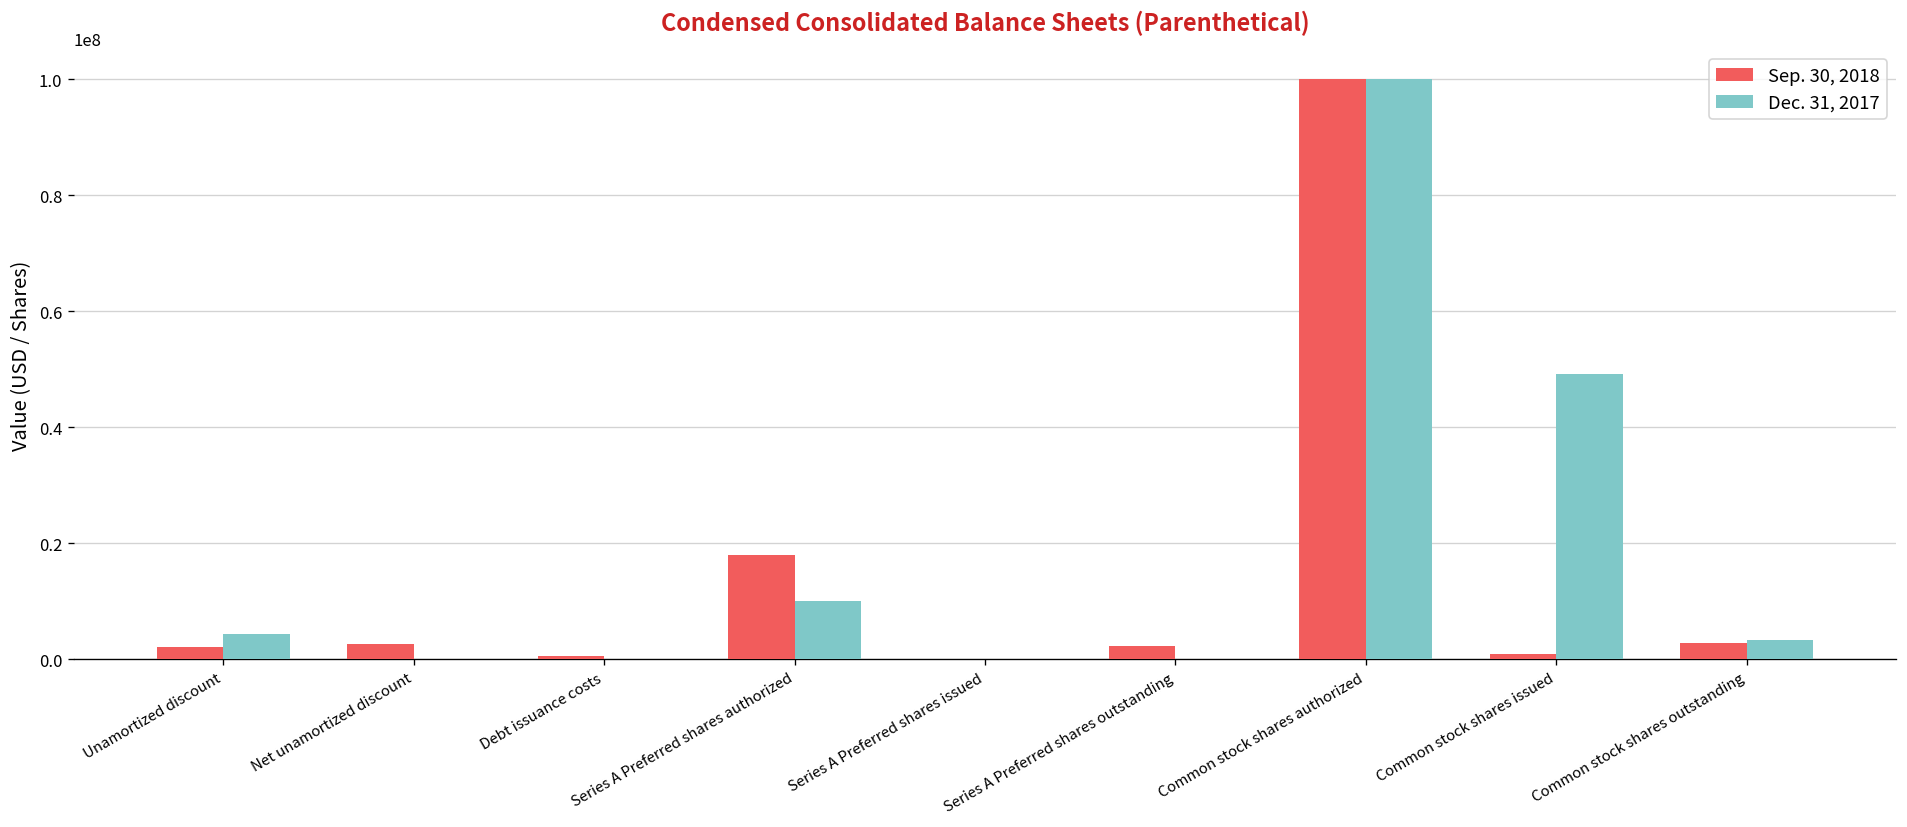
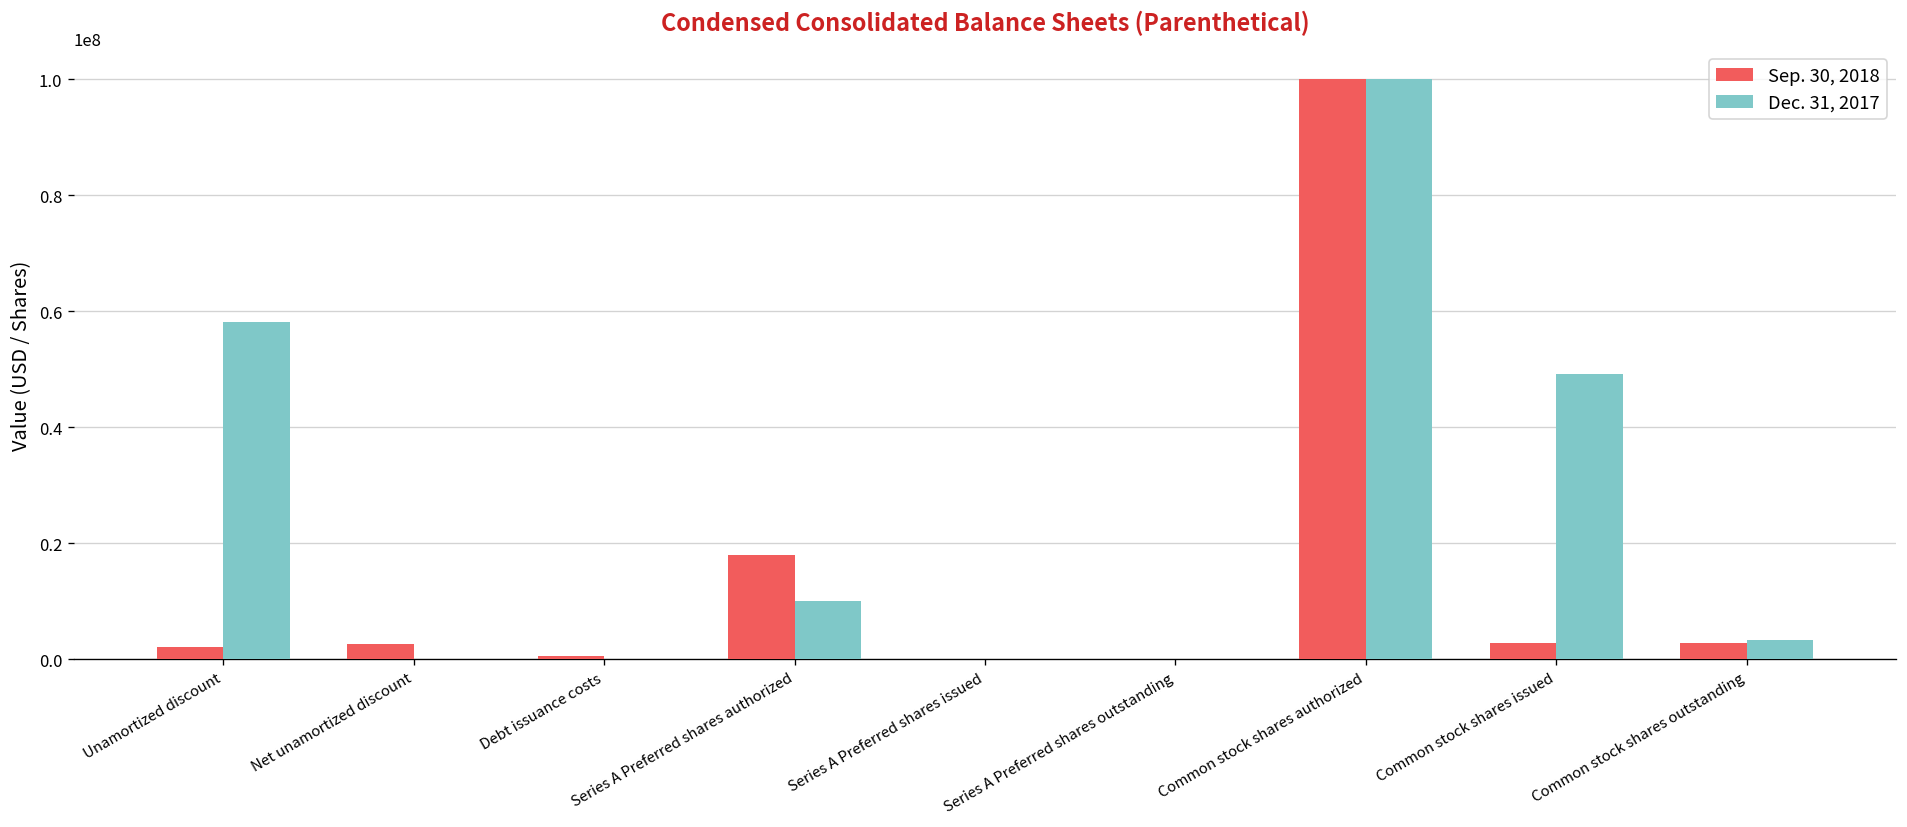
  {
    "Sep. 30, 2018": {
      "Unamortized discount": 2000000,
      "Net unamortized discount": 3000000,
      "Series A Preferred shares authorized": 18000000,
-     "Series A Preferred shares outstanding": 2000000,
+     "Series A Preferred shares outstanding": 0,
      "Common stock shares authorized": 100000000,
-     "Common stock shares issued": 1000000,
+     "Common stock shares issued": 3000000,
      "Common stock shares outstanding": 3000000
    },
    "Dec. 31, 2017": {
-     "Unamortized discount": 4000000,
+     "Unamortized discount": 58000000,
      "Net unamortized discount": 0,
      "Debt issuance costs": 0,
      "Series A Preferred shares authorized": 10000000,
      "Series A Preferred shares issued": 0,
      "Series A Preferred shares outstanding": 0,
      "Common stock shares authorized": 100000000,
      "Common stock shares issued": 49000000,
      "Common stock shares outstanding": 3000000
    }
  }
